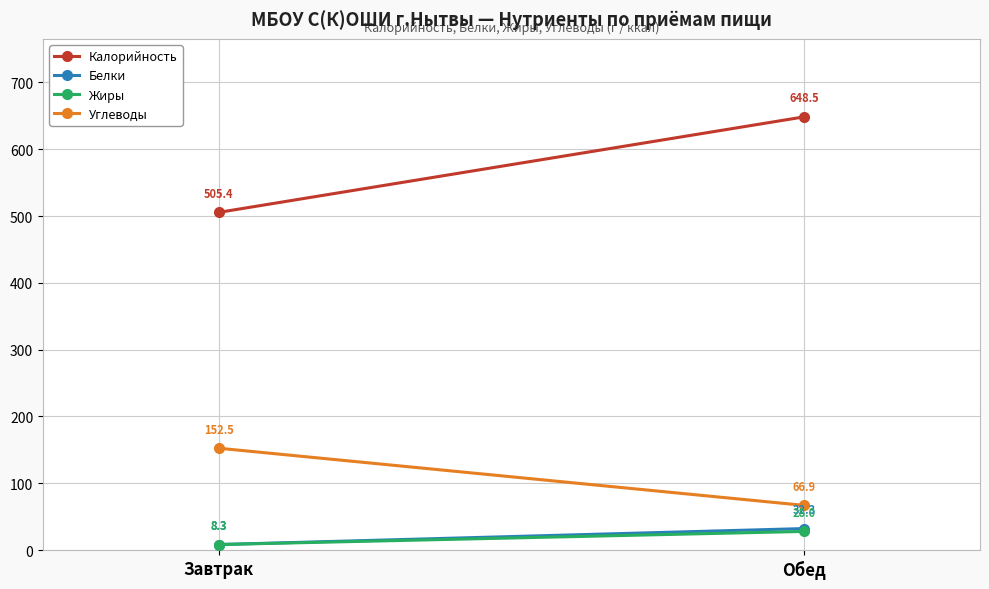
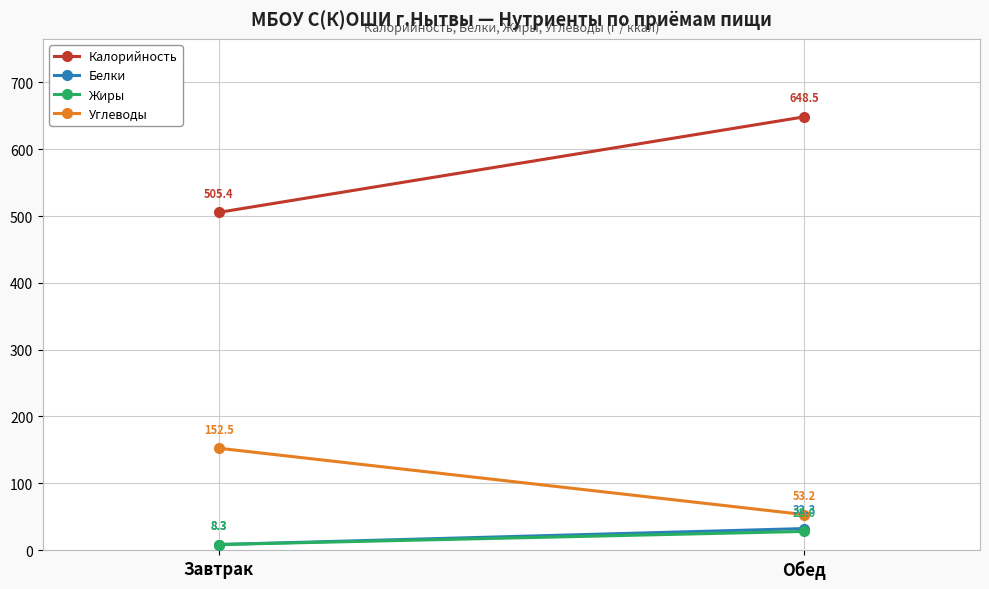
  {
    "Калорийность": {
      "Завтрак": 505.4,
      "Обед": 648.5
    },
    "Углеводы": {
      "Завтрак": 152.5,
-     "Обед": 66.9
+     "Обед": 53.2
    }
  }
